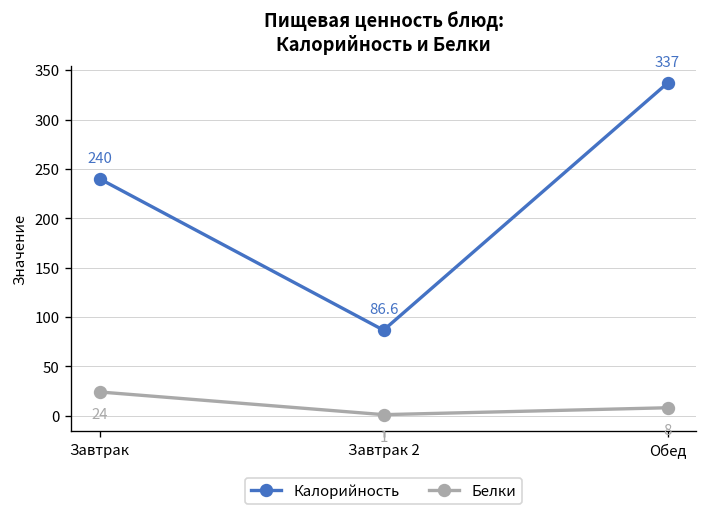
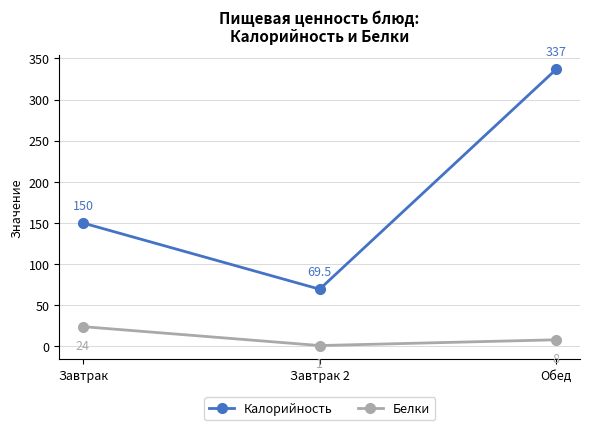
  {
    "Калорийность": {
-     "Завтрак": 240,
-     "Завтрак 2": 86.6,
+     "Завтрак": 150,
+     "Завтрак 2": 69.5,
      "Обед": 337
    },
    "Белки": {
      "Завтрак": 24,
      "Завтрак 2": 1,
      "Обед": 8
    }
  }
